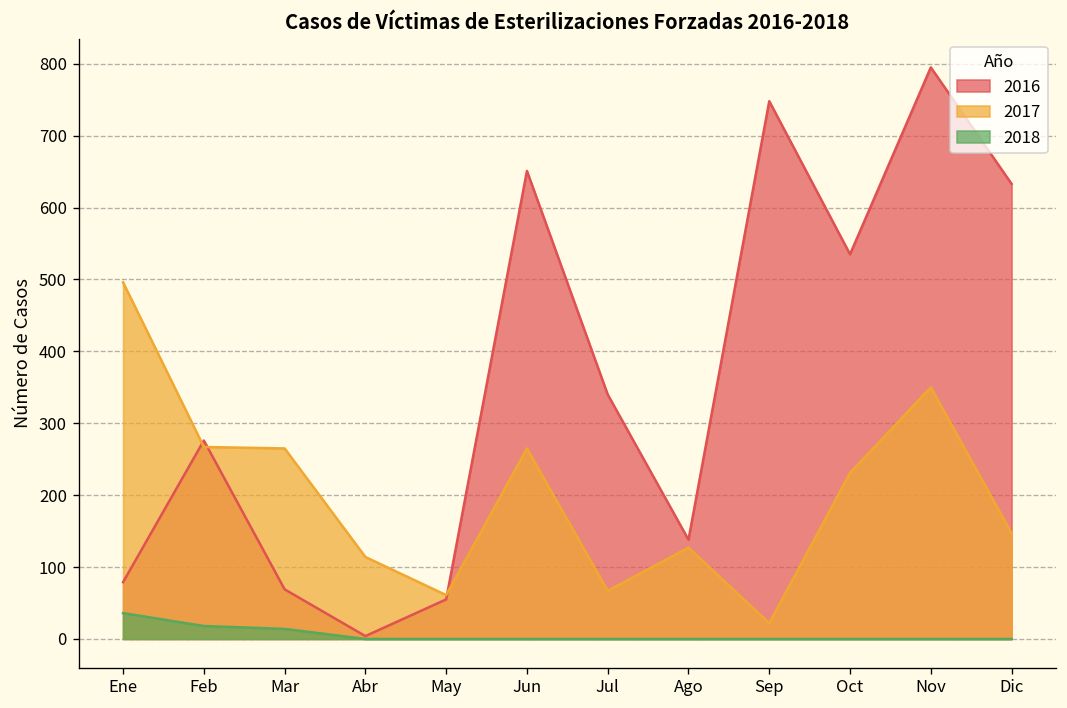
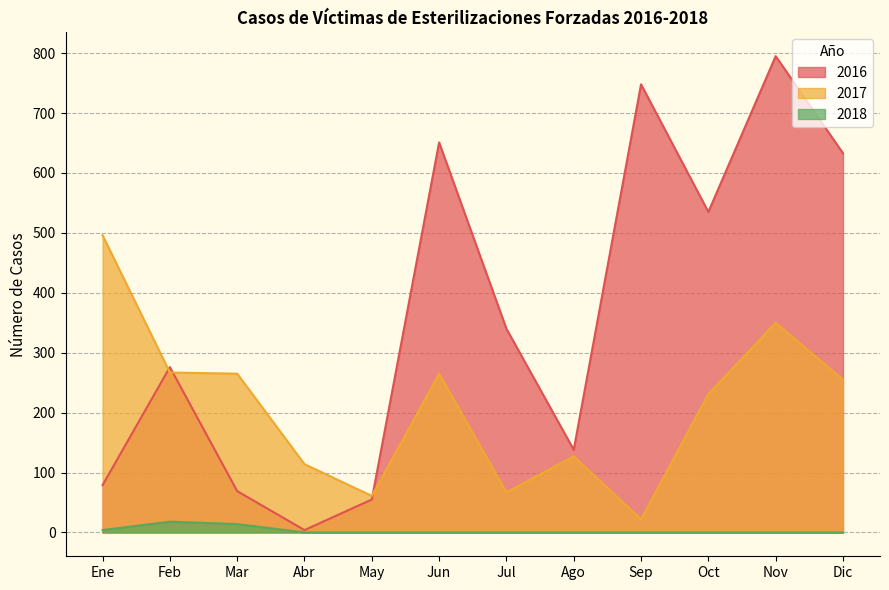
  {
    "2016": {
      "Ene": 80,
      "Feb": 280,
      "Mar": 70,
      "May": 60,
      "Jun": 650,
      "Jul": 340,
      "Ago": 140,
      "Sep": 750,
      "Oct": 540,
      "Nov": 800,
      "Dic": 630
    },
    "2017": {
      "Ene": 500,
      "Feb": 270,
      "Mar": 270,
      "Abr": 110,
      "May": 60,
      "Jun": 270,
      "Jul": 70,
      "Ago": 130,
      "Sep": 20,
      "Oct": 230,
      "Nov": 350,
-     "Dic": 150
+     "Dic": 260
    },
    "2018": {
-     "Ene": 40,
+     "Ene": 0,
      "Feb": 20,
      "Mar": 10,
      "May": 0,
      "Jun": 0,
      "Jul": 0,
      "Ago": 0,
      "Sep": 0,
      "Oct": 0,
      "Nov": 0,
      "Dic": 0
    }
  }
